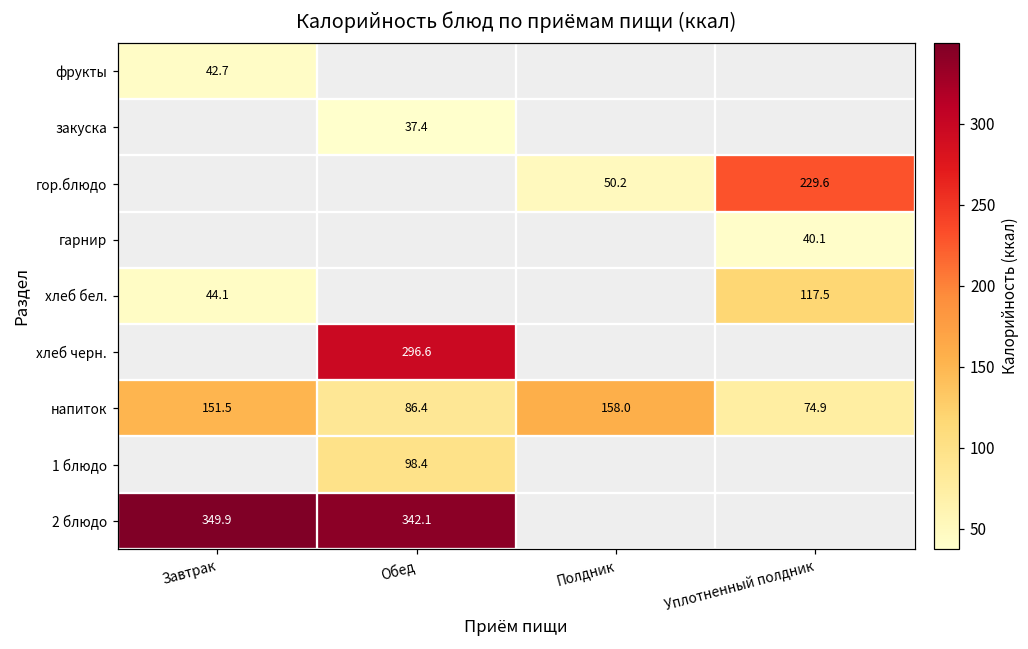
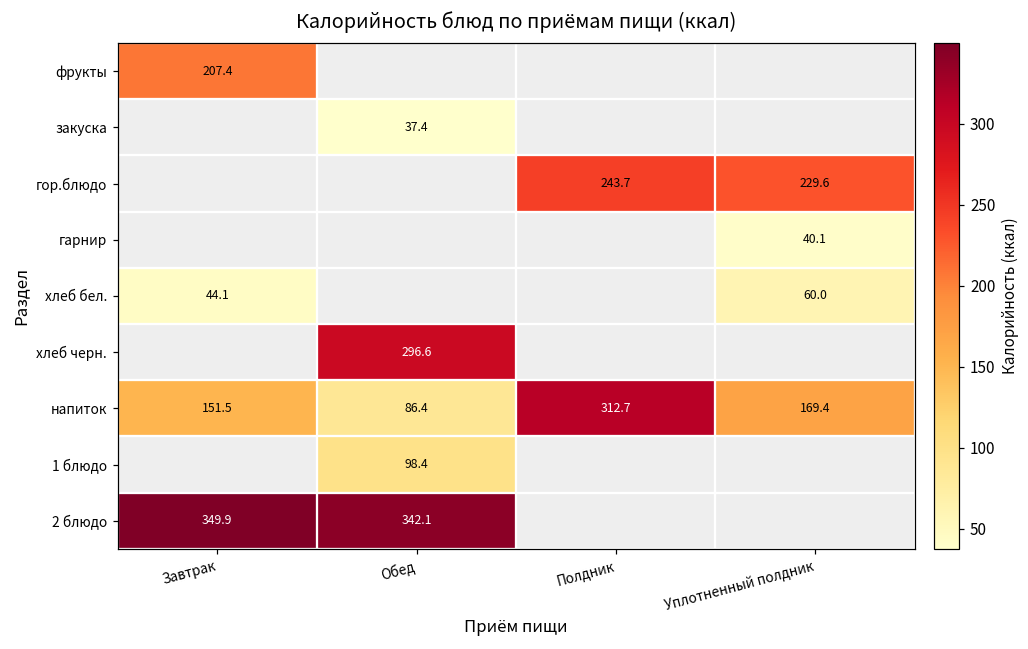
  {
    "фрукты": {
-     "Завтрак": 42.7
+     "Завтрак": 207.4
    },
    "закуска": {
      "Обед": 37.4
    },
    "гор.блюдо": {
-     "Полдник": 50.2,
+     "Полдник": 243.7,
      "Уплотненный полдник": 229.6
    },
    "гарнир": {
      "Уплотненный полдник": 40.1
    },
    "хлеб бел.": {
      "Завтрак": 44.1,
-     "Уплотненный полдник": 117.5
+     "Уплотненный полдник": 60.0
    },
    "хлеб черн.": {
      "Обед": 296.6
    },
    "напиток": {
      "Завтрак": 151.5,
      "Обед": 86.4,
-     "Полдник": 158.0,
-     "Уплотненный полдник": 74.9
+     "Полдник": 312.7,
+     "Уплотненный полдник": 169.4
    },
    "1 блюдо": {
      "Обед": 98.4
    },
    "2 блюдо": {
      "Завтрак": 349.9,
      "Обед": 342.1
    }
  }
